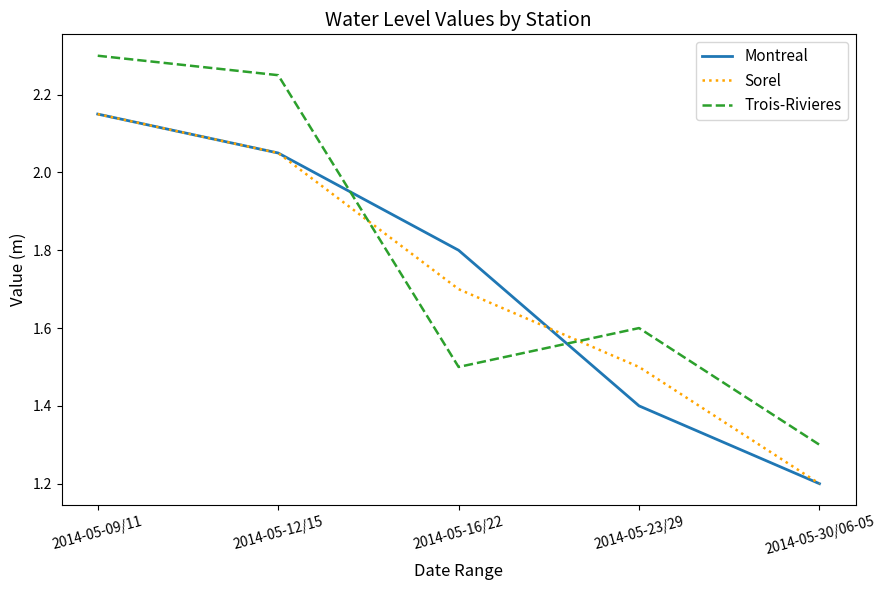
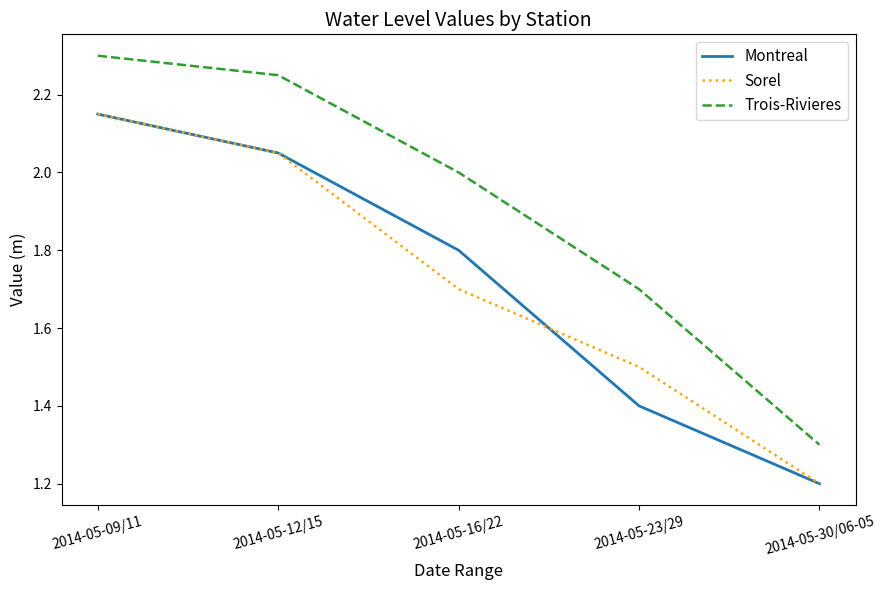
  {
    "Montreal": {
      "2014-05-16/22": 1.8,
      "2014-05-23/29": 1.4
    },
    "Sorel": {
      "2014-05-16/22": 1.7,
      "2014-05-23/29": 1.5
    },
    "Trois-Rivieres": {
      "2014-05-09/11": 2.3,
      "2014-05-12/15": 2.25,
-     "2014-05-16/22": 1.5,
-     "2014-05-23/29": 1.6,
+     "2014-05-16/22": 2.0,
+     "2014-05-23/29": 1.7,
      "2014-05-30/06-05": 1.3
    }
  }
